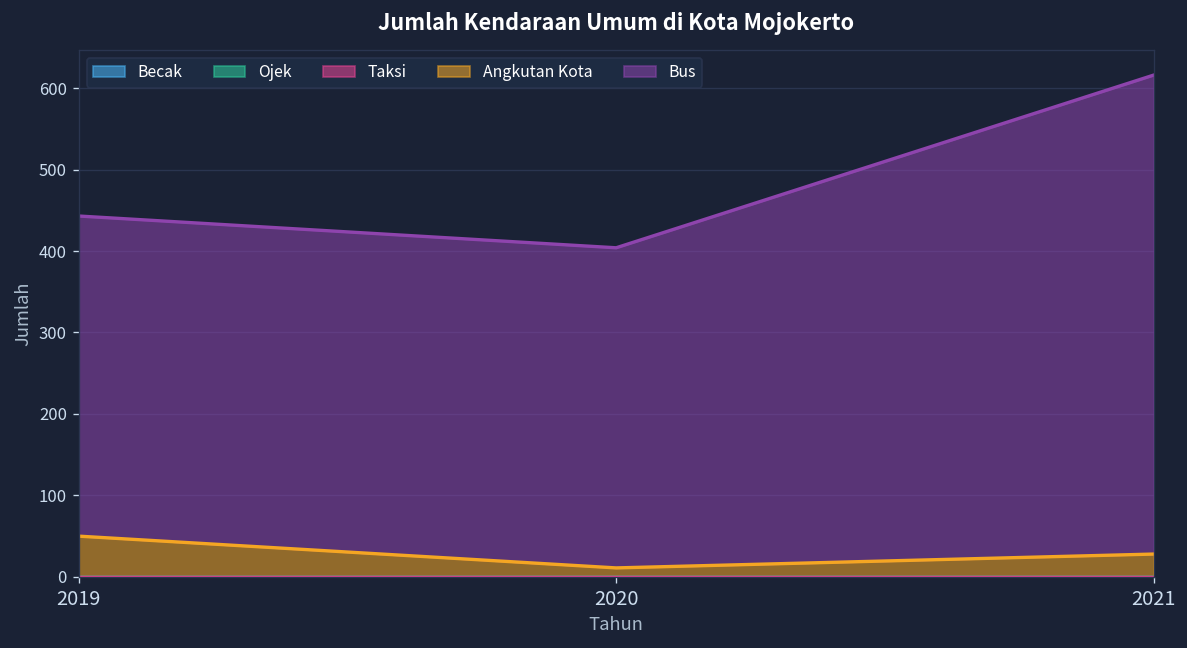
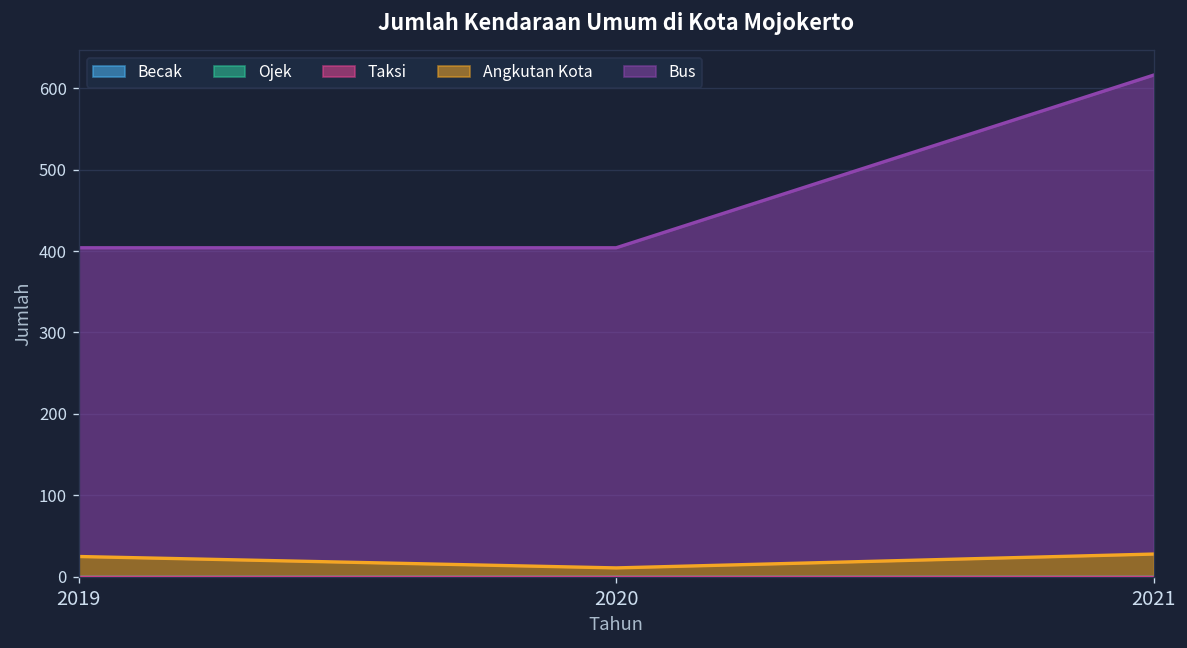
  {
    "Taksi": {
      "2019": 0,
      "2020": 0,
      "2021": 0
    },
    "Angkutan Kota": {
-     "2019": 50,
+     "2019": 30,
      "2020": 10,
      "2021": 30
    },
    "Bus": {
-     "2019": 390,
+     "2019": 380,
      "2020": 390,
      "2021": 590
    }
  }
